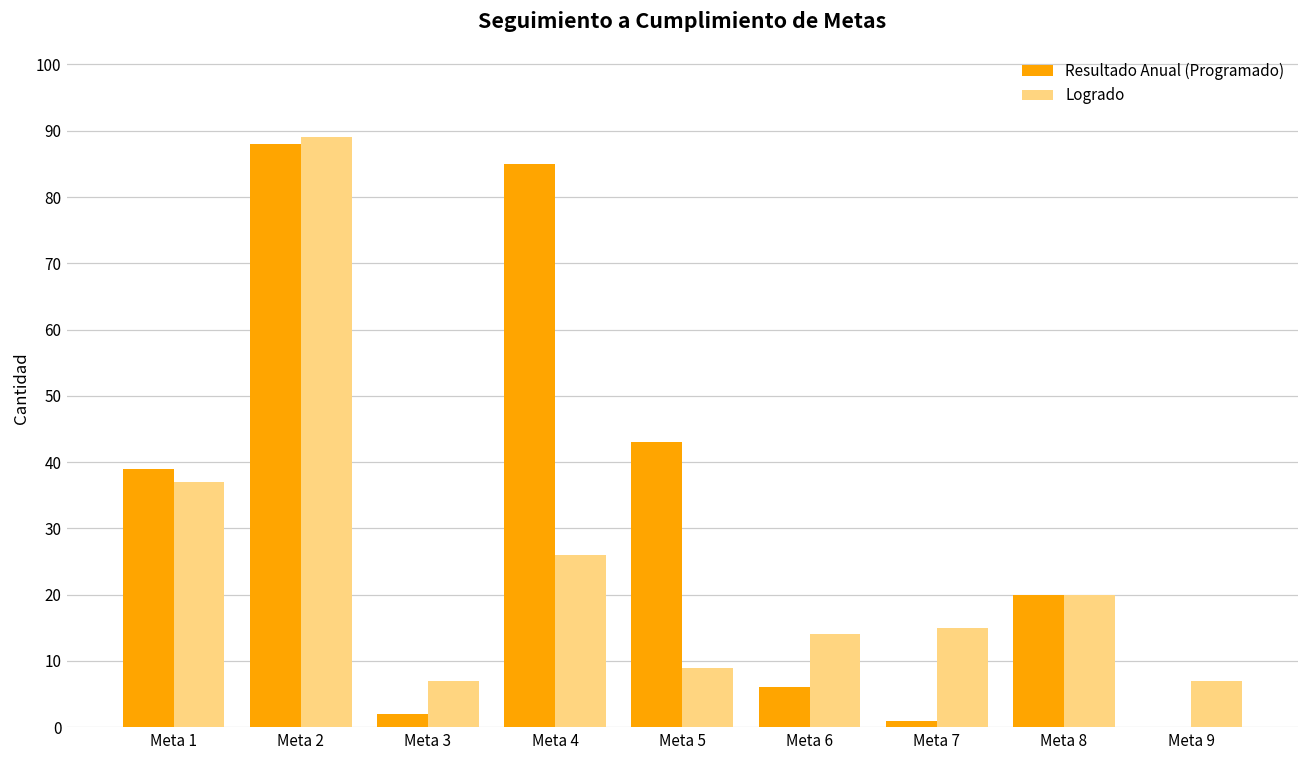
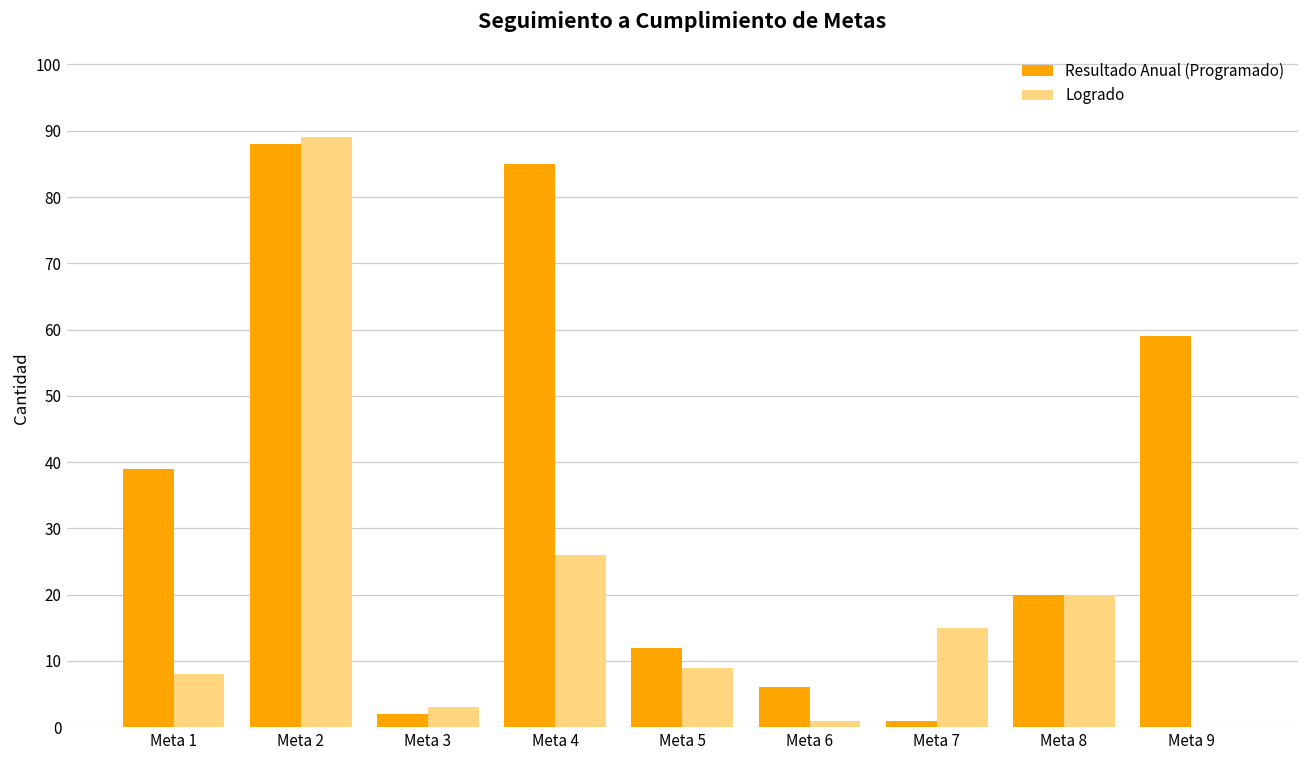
  {
    "Resultado Anual (Programado)": {
      "Meta 1": 39,
      "Meta 2": 88,
      "Meta 3": 2,
      "Meta 4": 85,
-     "Meta 5": 43,
+     "Meta 5": 12,
      "Meta 6": 6,
      "Meta 7": 1,
      "Meta 8": 20,
-     "Meta 9": 0
+     "Meta 9": 59
    },
    "Logrado": {
-     "Meta 1": 37,
+     "Meta 1": 8,
      "Meta 2": 89,
-     "Meta 3": 7,
+     "Meta 3": 3,
      "Meta 4": 26,
      "Meta 5": 9,
-     "Meta 6": 14,
+     "Meta 6": 1,
      "Meta 7": 15,
      "Meta 8": 20,
-     "Meta 9": 7
+     "Meta 9": 0
    }
  }
